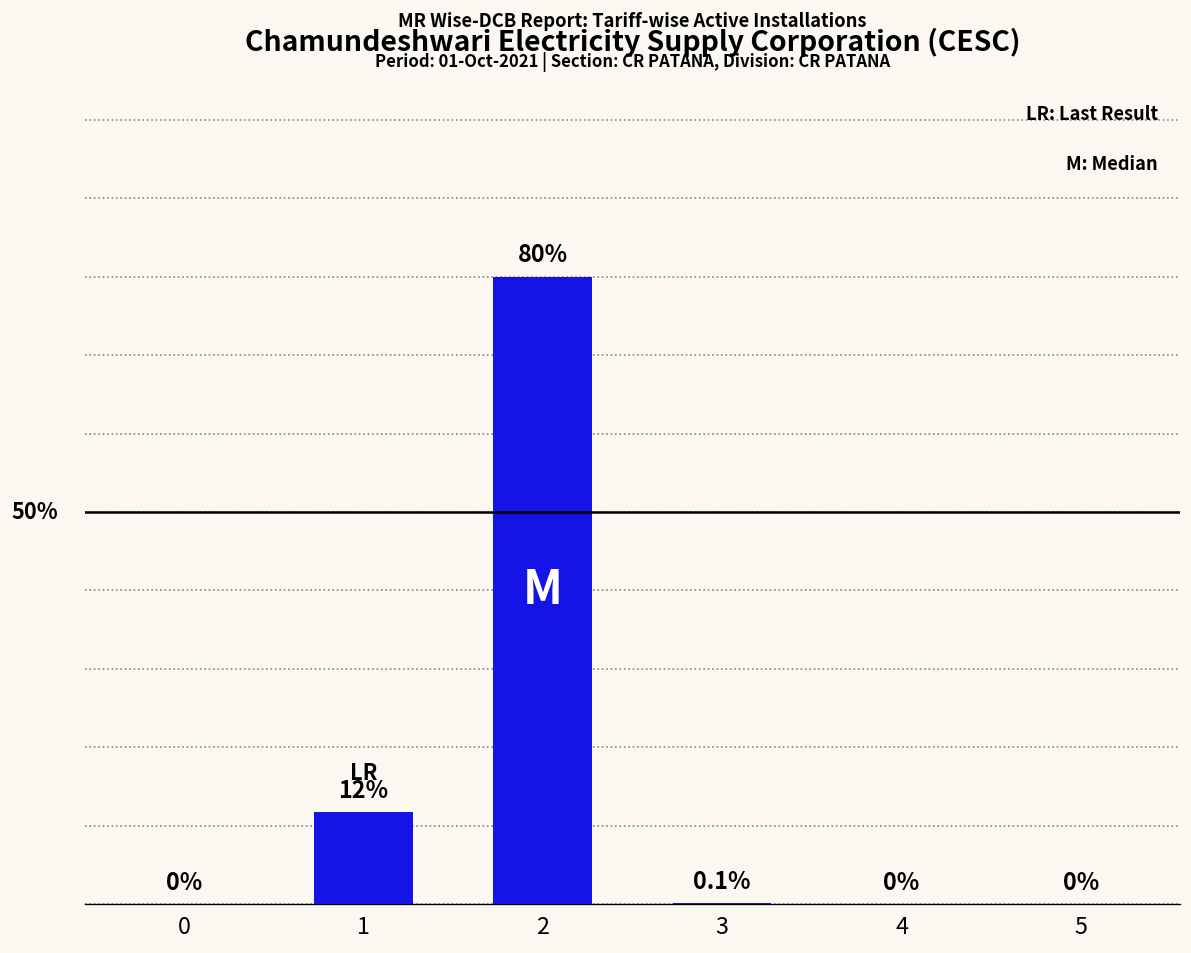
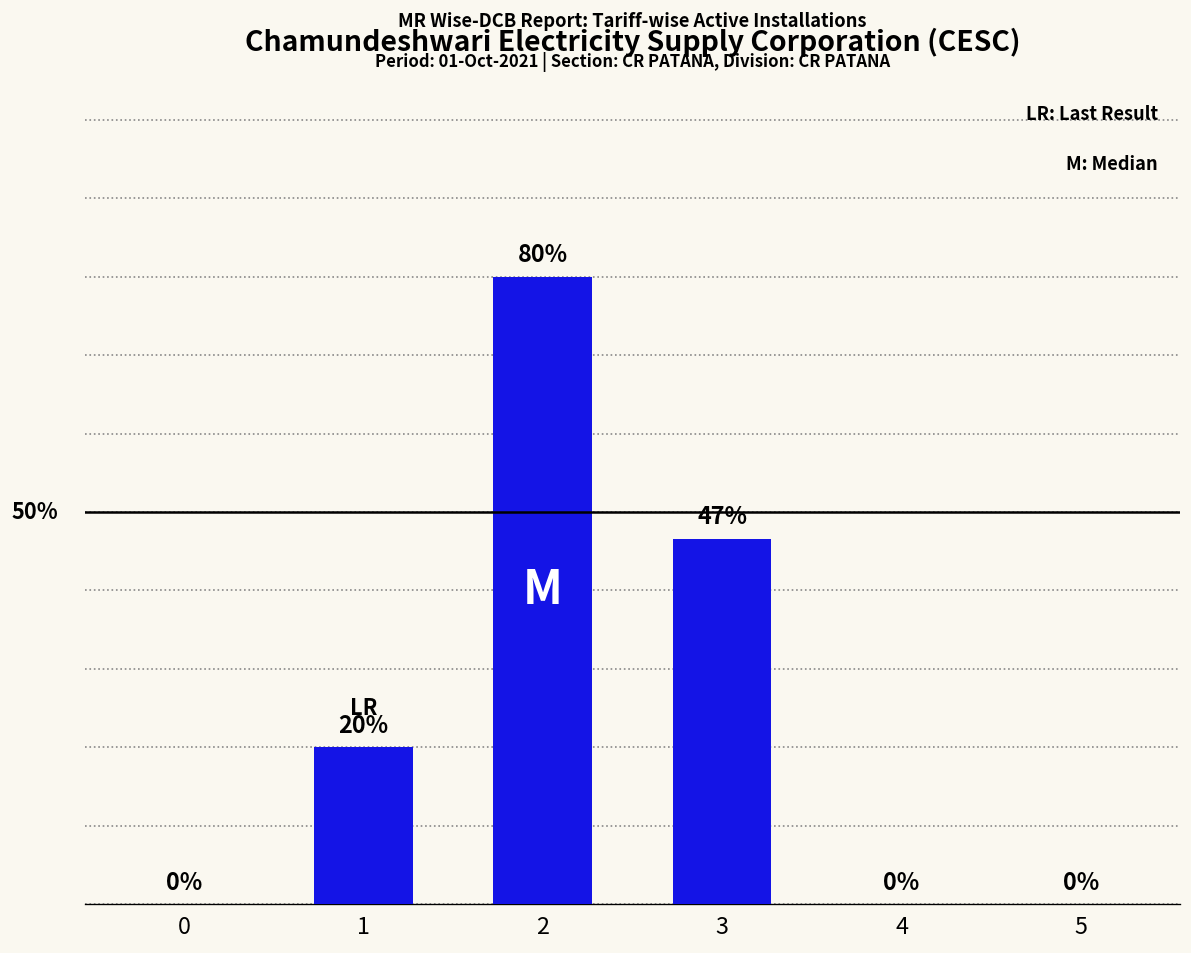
  {
    "0": "0%",
-   "1": "12%",
+   "1": "20%",
    "2": "80%",
-   "3": "0.1%",
+   "3": "47%",
    "4": "0%",
    "5": "0%"
  }
